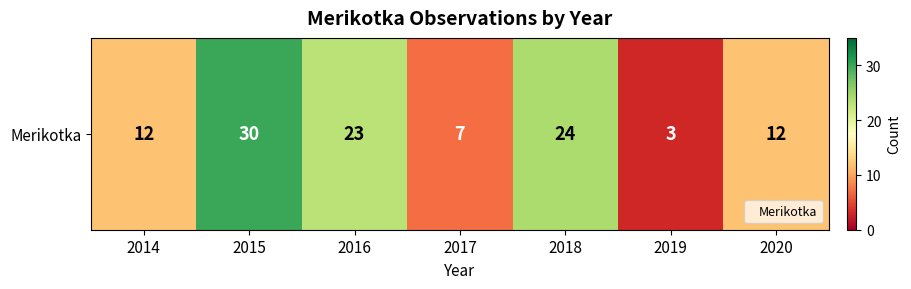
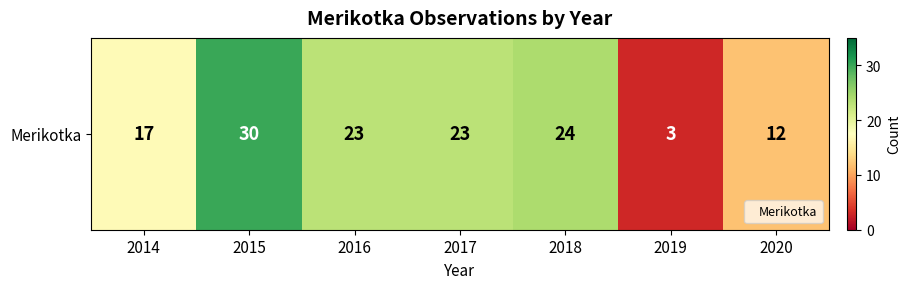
  {
    "Merikotka": {
-     "2014": 12,
+     "2014": 17,
      "2015": 30,
      "2016": 23,
-     "2017": 7,
+     "2017": 23,
      "2018": 24,
      "2019": 3,
      "2020": 12
    }
  }
